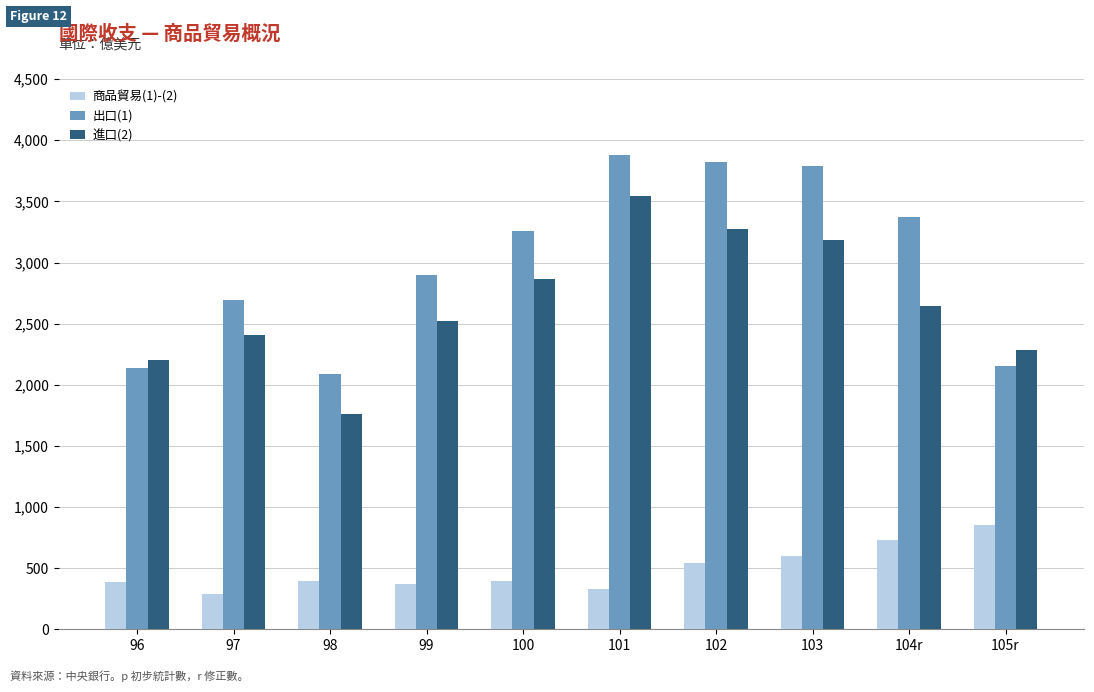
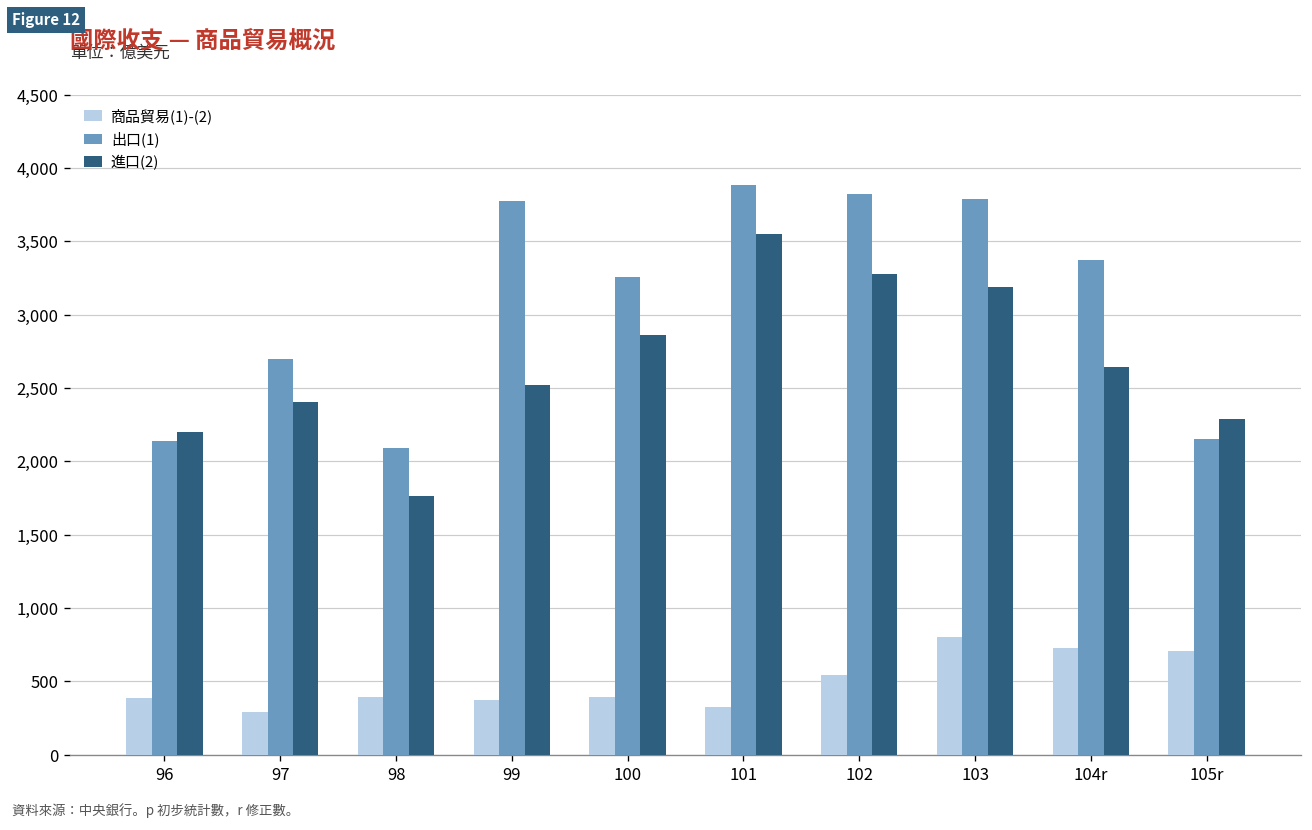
  {
    "商品貿易(1)-(2)": {
      "96": "380",
      "97": "290",
      "98": "390",
      "99": "370",
      "100": "400",
      "101": "330",
      "102": "550",
-     "103": "600",
+     "103": "800",
      "104r": "730",
-     "105r": "850"
+     "105r": "710"
    },
    "出口(1)": {
      "96": "2,140",
      "97": "2,700",
      "98": "2,090",
-     "99": "2,890",
+     "99": "3,780",
      "100": "3,260",
      "101": "3,880",
      "102": "3,820",
      "103": "3,790",
      "104r": "3,370",
      "105r": "2,150"
    },
    "進口(2)": {
      "96": "2,200",
      "97": "2,400",
      "98": "1,760",
      "99": "2,520",
      "100": "2,860",
      "101": "3,550",
      "102": "3,280",
      "103": "3,190",
      "104r": "2,640",
      "105r": "2,290"
    }
  }
